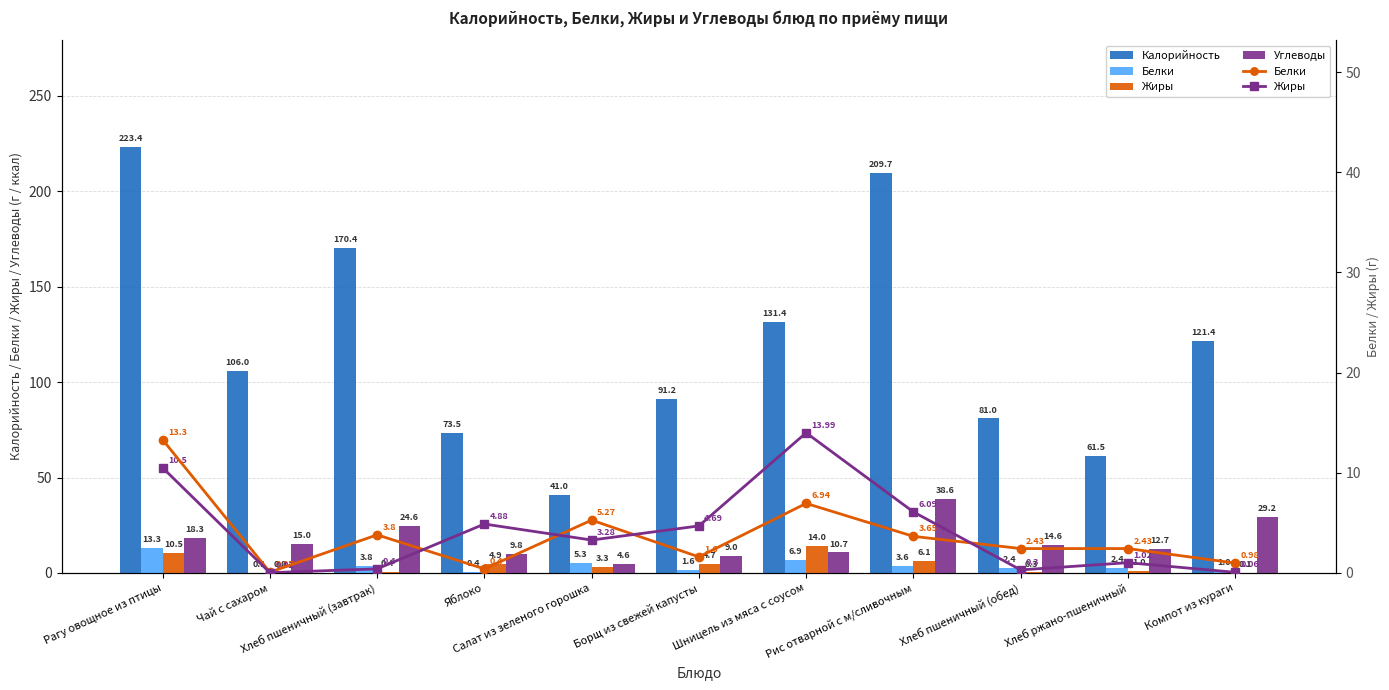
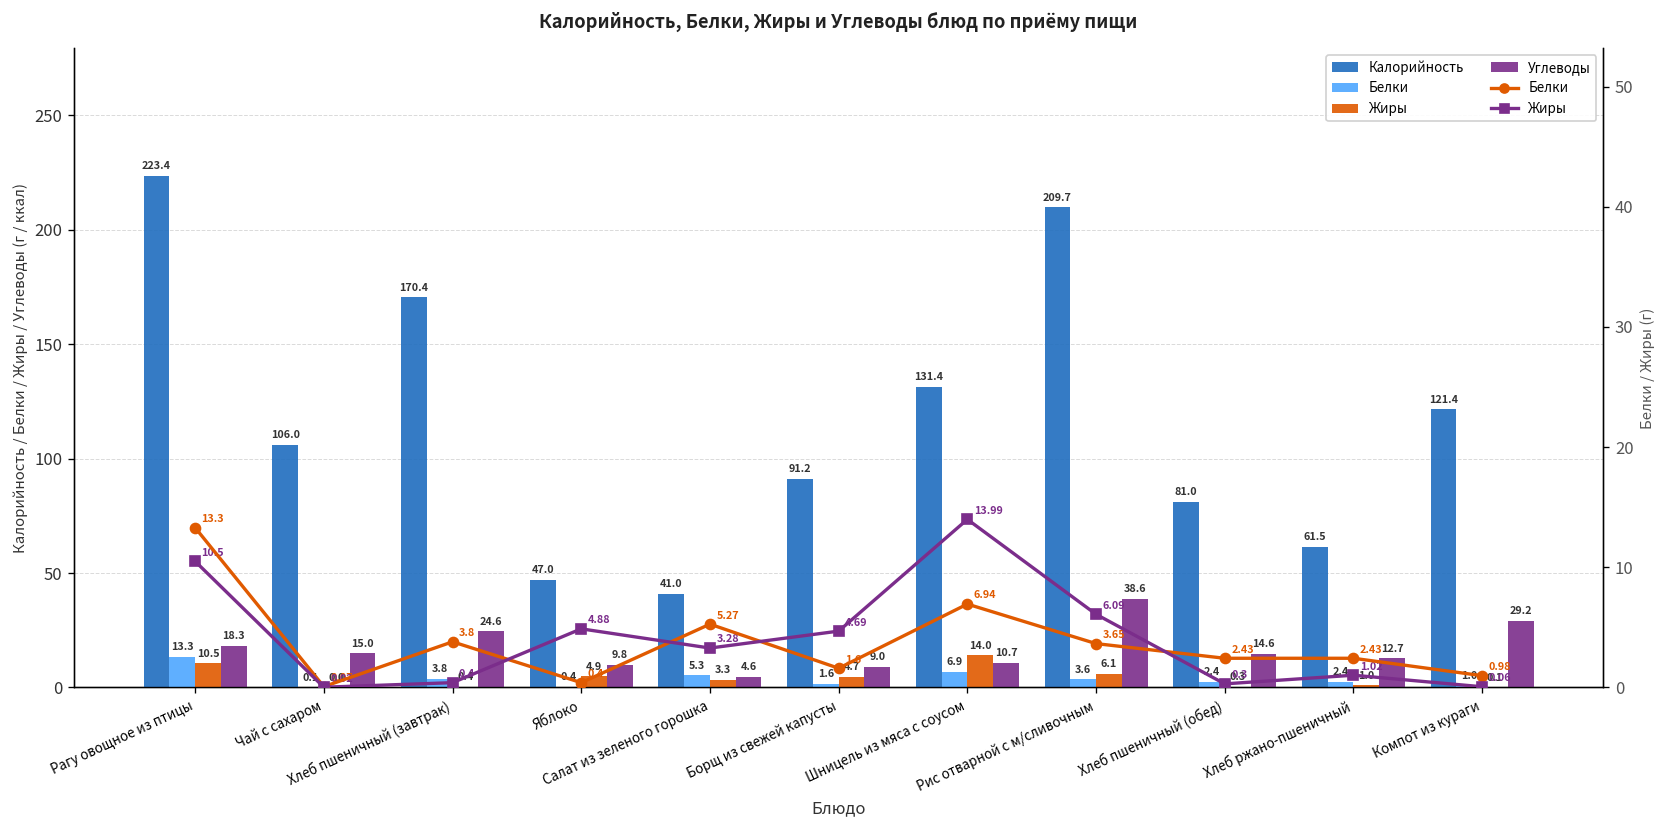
  {
    "Калорийность": {
      "Рагу овощное из птицы": 223.4,
      "Чай с сахаром": 106.0,
      "Хлеб пшеничный (завтрак)": 170.4,
-     "Яблоко": 73.5,
+     "Яблоко": 47.0,
      "Салат из зеленого горошка": 41.0,
      "Борщ из свежей капусты": 91.2,
      "Шницель из мяса с соусом": 131.4,
      "Рис отварной с м/сливочным": 209.7,
      "Хлеб пшеничный (обед)": 81.0,
      "Хлеб ржано-пшеничный": 61.5,
      "Компот из кураги": 121.4
    }
  }
